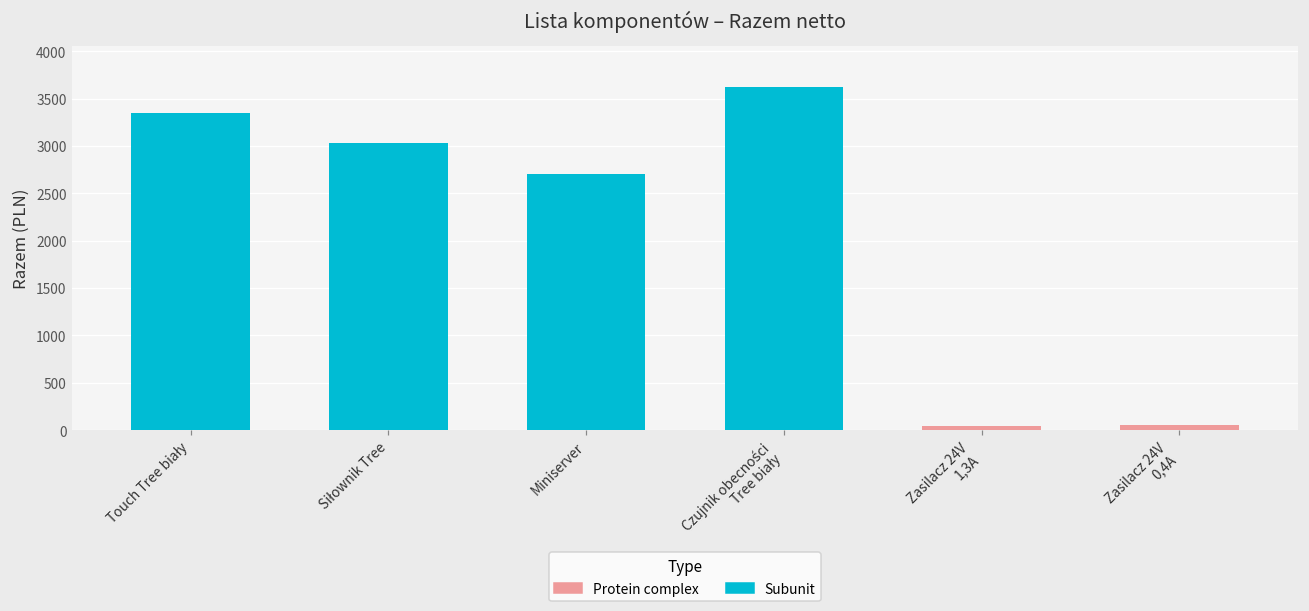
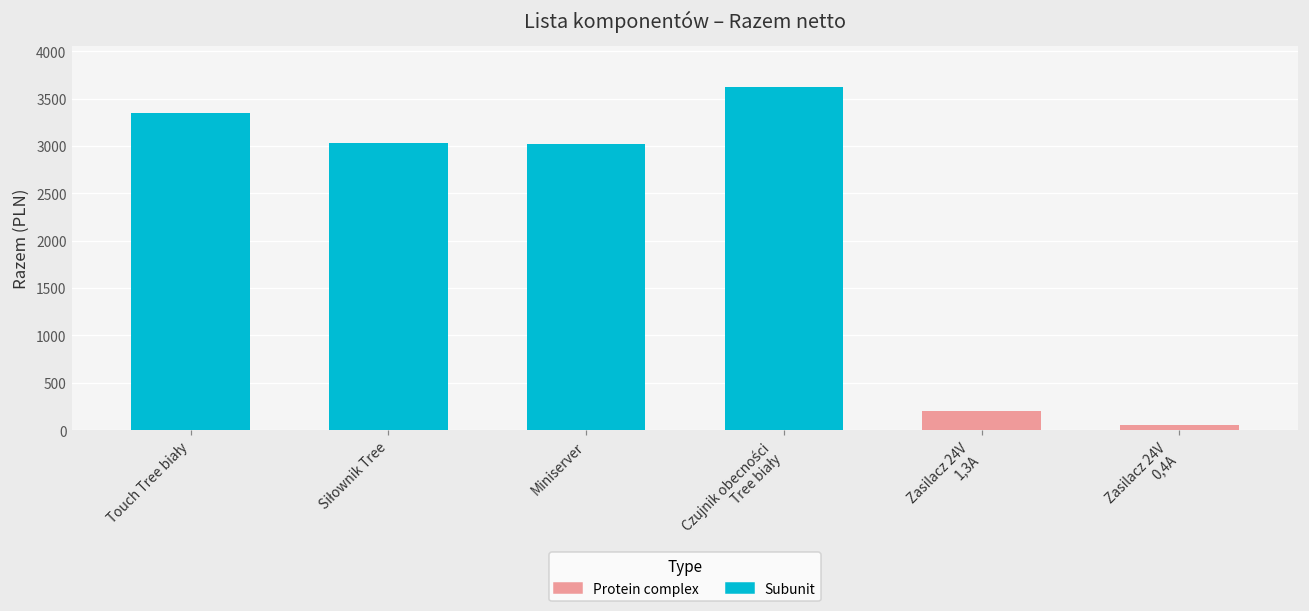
  {
    "Touch Tree biały": 3400,
    "Siłownik Tree": 3000,
-   "Miniserver": 2700,
+   "Miniserver": 3000,
    "Czujnik obecności Tree biały": 3600,
-   "Zasilacz 24V 1,3A": 0,
+   "Zasilacz 24V 1,3A": 200,
    "Zasilacz 24V 0,4A": 100
  }
